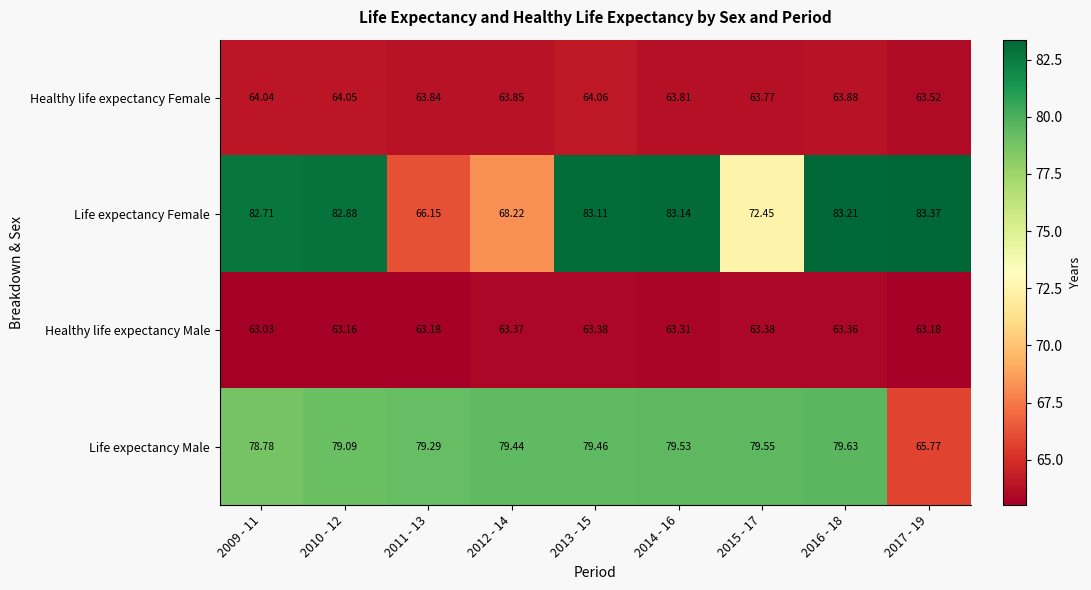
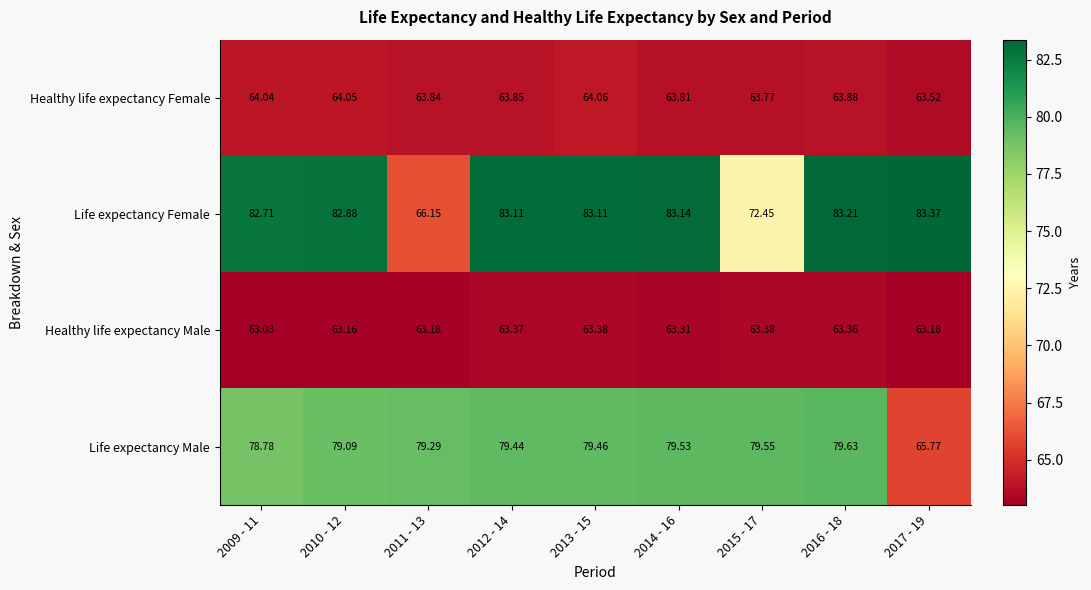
  {
    "Healthy life expectancy Female": {
      "2009 - 11": 64.04,
      "2010 - 12": 64.05,
      "2011 - 13": 63.84,
      "2012 - 14": 63.85,
      "2013 - 15": 64.06,
      "2014 - 16": 63.81,
      "2015 - 17": 63.77,
      "2016 - 18": 63.88,
      "2017 - 19": 63.52
    },
    "Life expectancy Female": {
      "2009 - 11": 82.71,
      "2010 - 12": 82.88,
      "2011 - 13": 66.15,
-     "2012 - 14": 68.22,
+     "2012 - 14": 83.11,
      "2013 - 15": 83.11,
      "2014 - 16": 83.14,
      "2015 - 17": 72.45,
      "2016 - 18": 83.21,
      "2017 - 19": 83.37
    },
    "Healthy life expectancy Male": {
      "2009 - 11": 63.03,
      "2010 - 12": 63.16,
      "2011 - 13": 63.18,
      "2012 - 14": 63.37,
      "2013 - 15": 63.38,
      "2014 - 16": 63.31,
      "2015 - 17": 63.38,
      "2016 - 18": 63.36,
      "2017 - 19": 63.18
    },
    "Life expectancy Male": {
      "2009 - 11": 78.78,
      "2010 - 12": 79.09,
      "2011 - 13": 79.29,
      "2012 - 14": 79.44,
      "2013 - 15": 79.46,
      "2014 - 16": 79.53,
      "2015 - 17": 79.55,
      "2016 - 18": 79.63,
      "2017 - 19": 65.77
    }
  }
